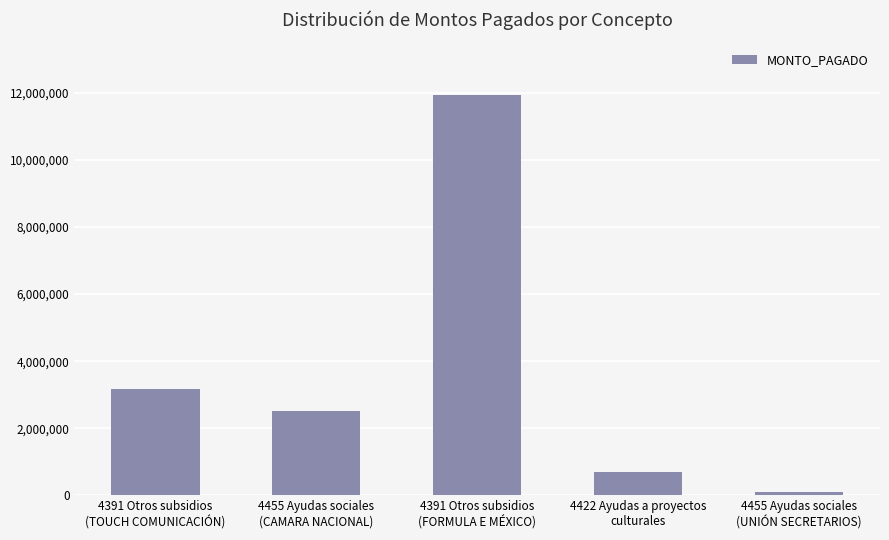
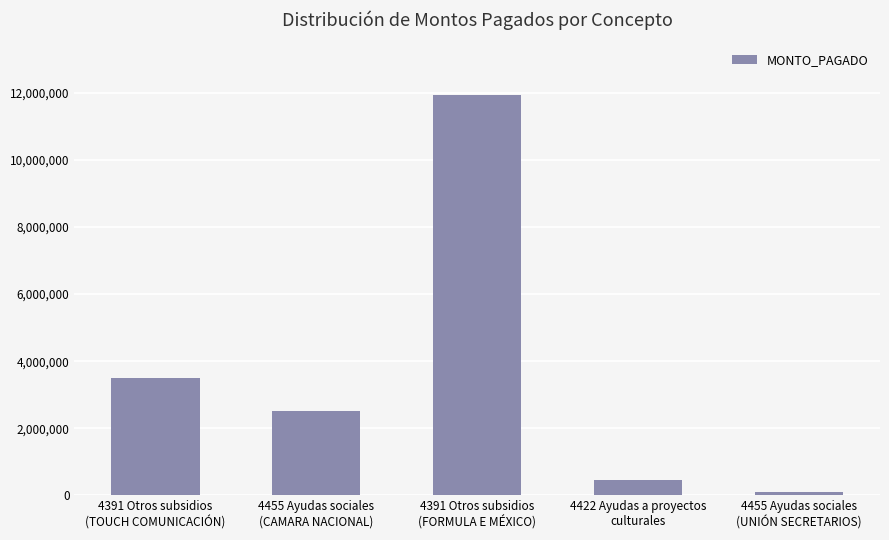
  {
-   "4391 Otros subsidios (TOUCH COMUNICACIÓN)": "3,200,000",
+   "4391 Otros subsidios (TOUCH COMUNICACIÓN)": "3,500,000",
    "4455 Ayudas sociales (CAMARA NACIONAL)": "2,500,000",
    "4391 Otros subsidios (FORMULA E MÉXICO)": "11,900,000",
-   "4422 Ayudas a proyectos culturales": "700,000",
+   "4422 Ayudas a proyectos culturales": "500,000",
    "4455 Ayudas sociales (UNIÓN SECRETARIOS)": "100,000"
  }
